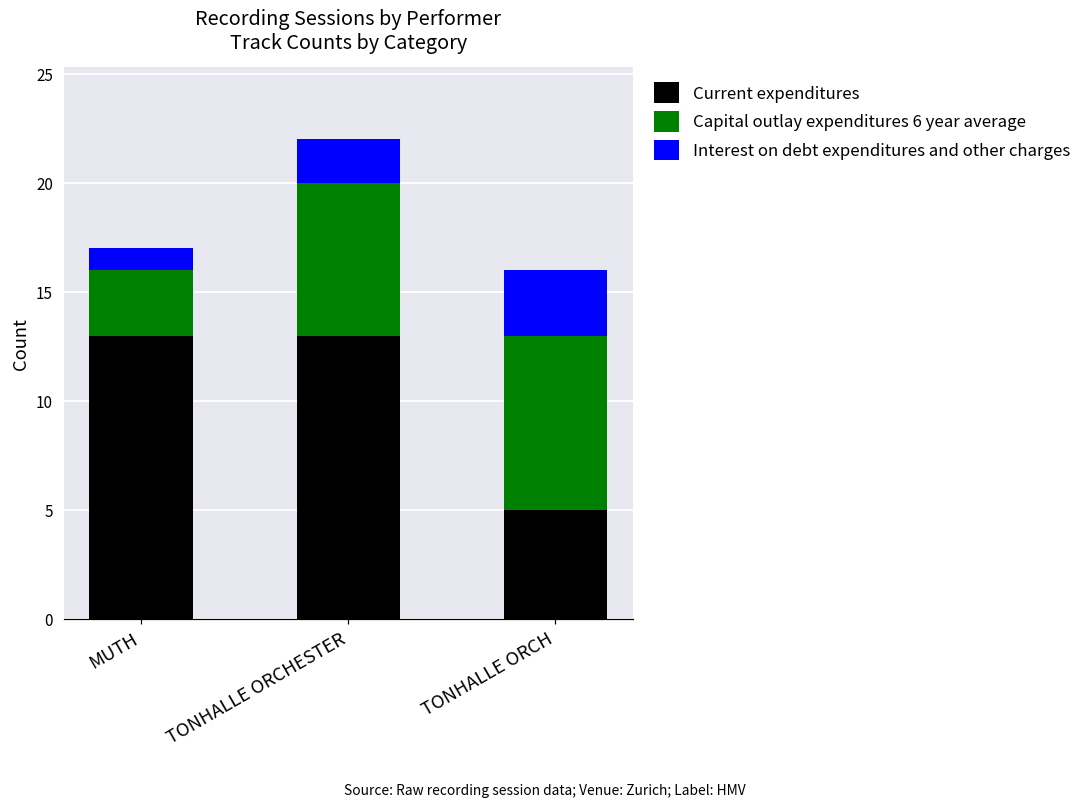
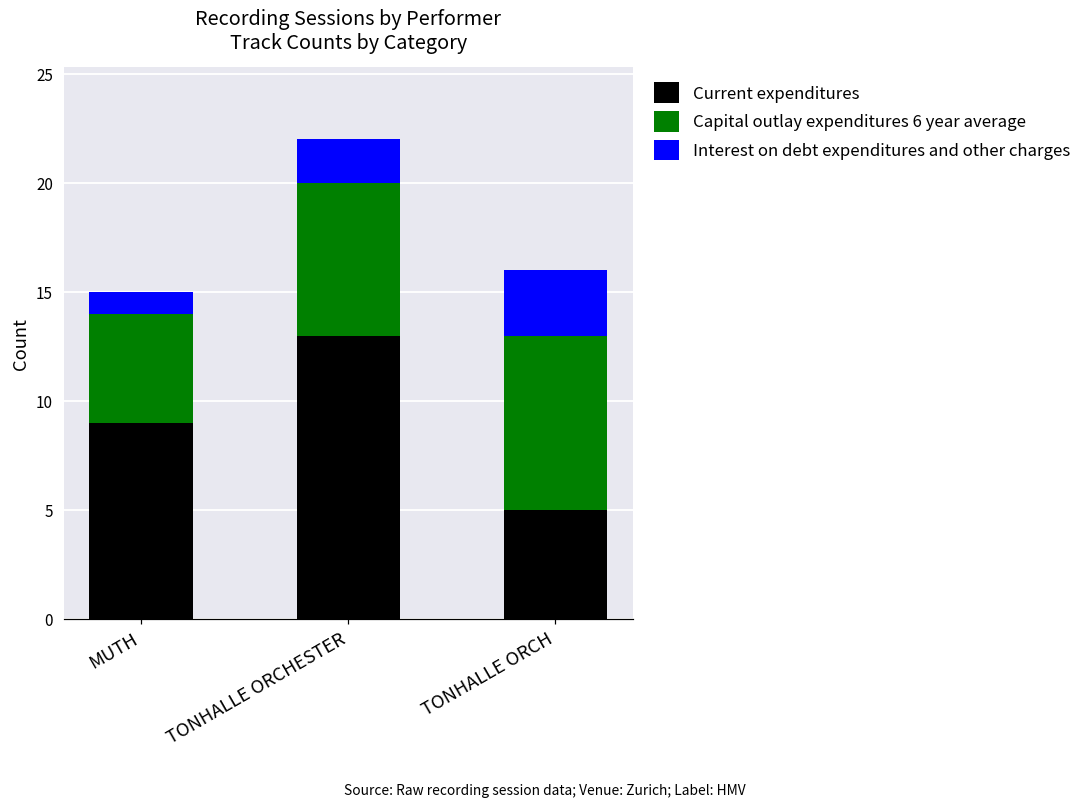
  {
    "Current expenditures": {
-     "MUTH": 13,
+     "MUTH": 9,
      "TONHALLE ORCHESTER": 13,
      "TONHALLE ORCH": 5
    },
    "Capital outlay expenditures 6 year average": {
-     "MUTH": 3,
+     "MUTH": 5,
      "TONHALLE ORCHESTER": 7,
      "TONHALLE ORCH": 8
    },
    "Interest on debt expenditures and other charges": {
      "MUTH": 1,
      "TONHALLE ORCHESTER": 2,
      "TONHALLE ORCH": 3
    }
  }
